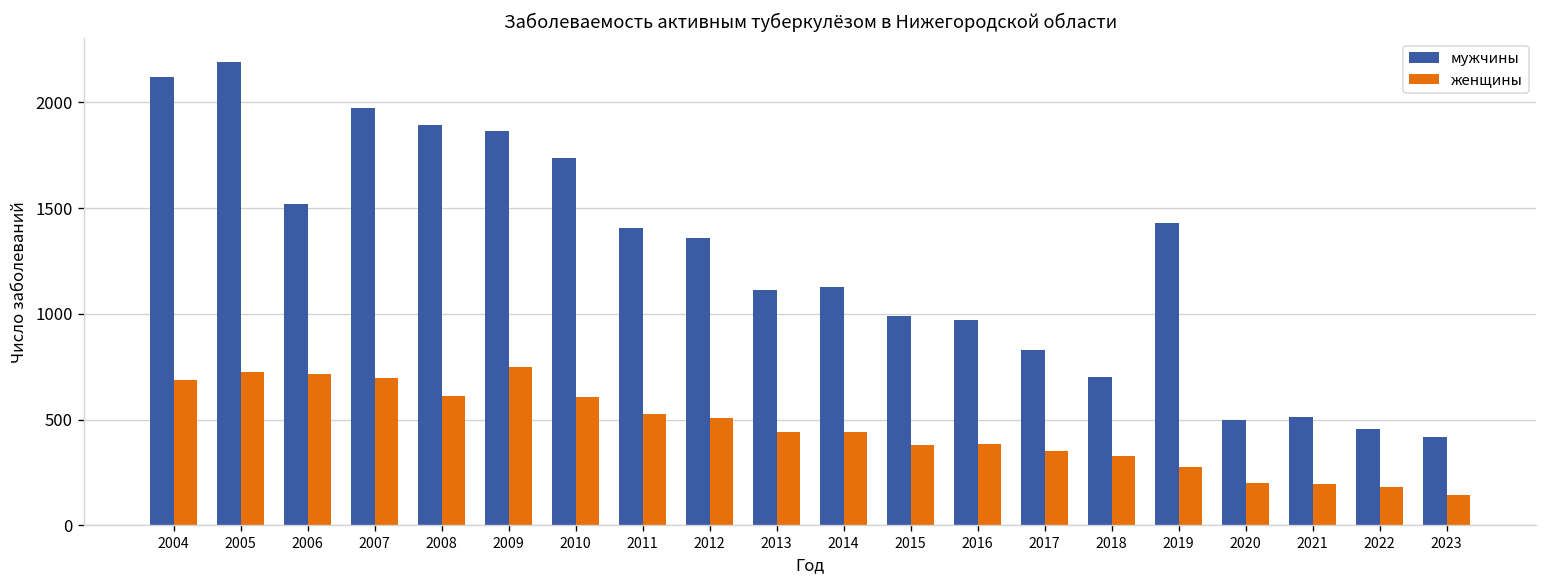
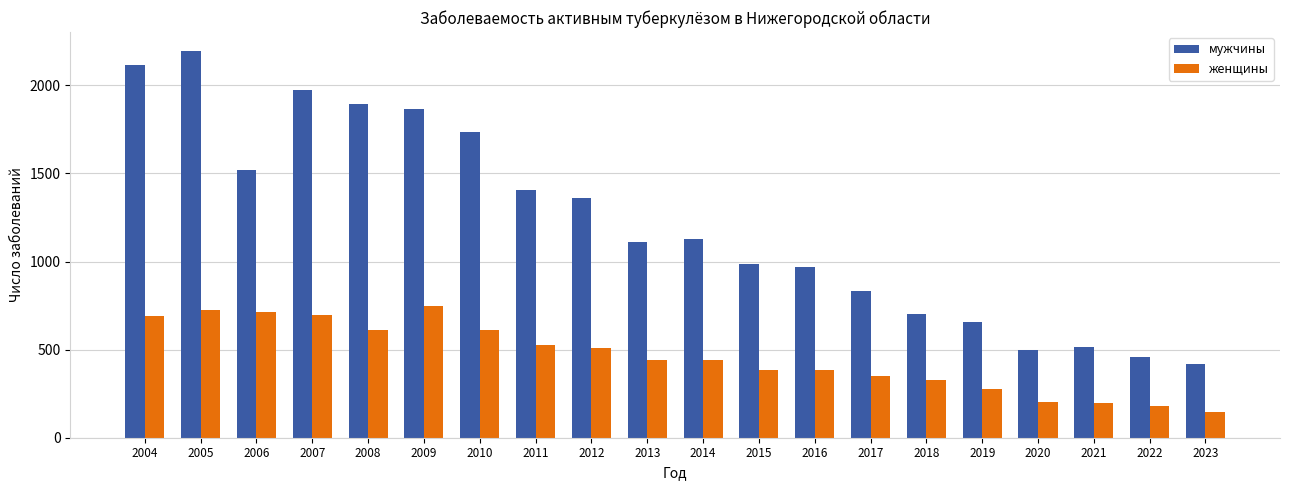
  {
    "мужчины": {
      "2004": 2120,
      "2005": 2190,
      "2006": 1520,
      "2007": 1980,
      "2008": 1890,
      "2009": 1860,
      "2010": 1740,
      "2011": 1410,
      "2012": 1360,
      "2013": 1110,
      "2014": 1130,
      "2015": 990,
      "2016": 970,
      "2017": 830,
      "2018": 700,
-     "2019": 1430,
+     "2019": 660,
      "2020": 500,
      "2021": 510,
      "2022": 460,
      "2023": 420
    },
    "женщины": {
      "2004": 690,
      "2005": 730,
      "2006": 720,
      "2007": 700,
      "2008": 610,
      "2009": 750,
      "2010": 610,
      "2011": 530,
      "2012": 510,
      "2013": 440,
      "2014": 440,
      "2015": 380,
      "2016": 380,
      "2017": 350,
      "2018": 330,
      "2019": 280,
      "2020": 200,
      "2021": 200,
      "2022": 180,
      "2023": 140
    }
  }
